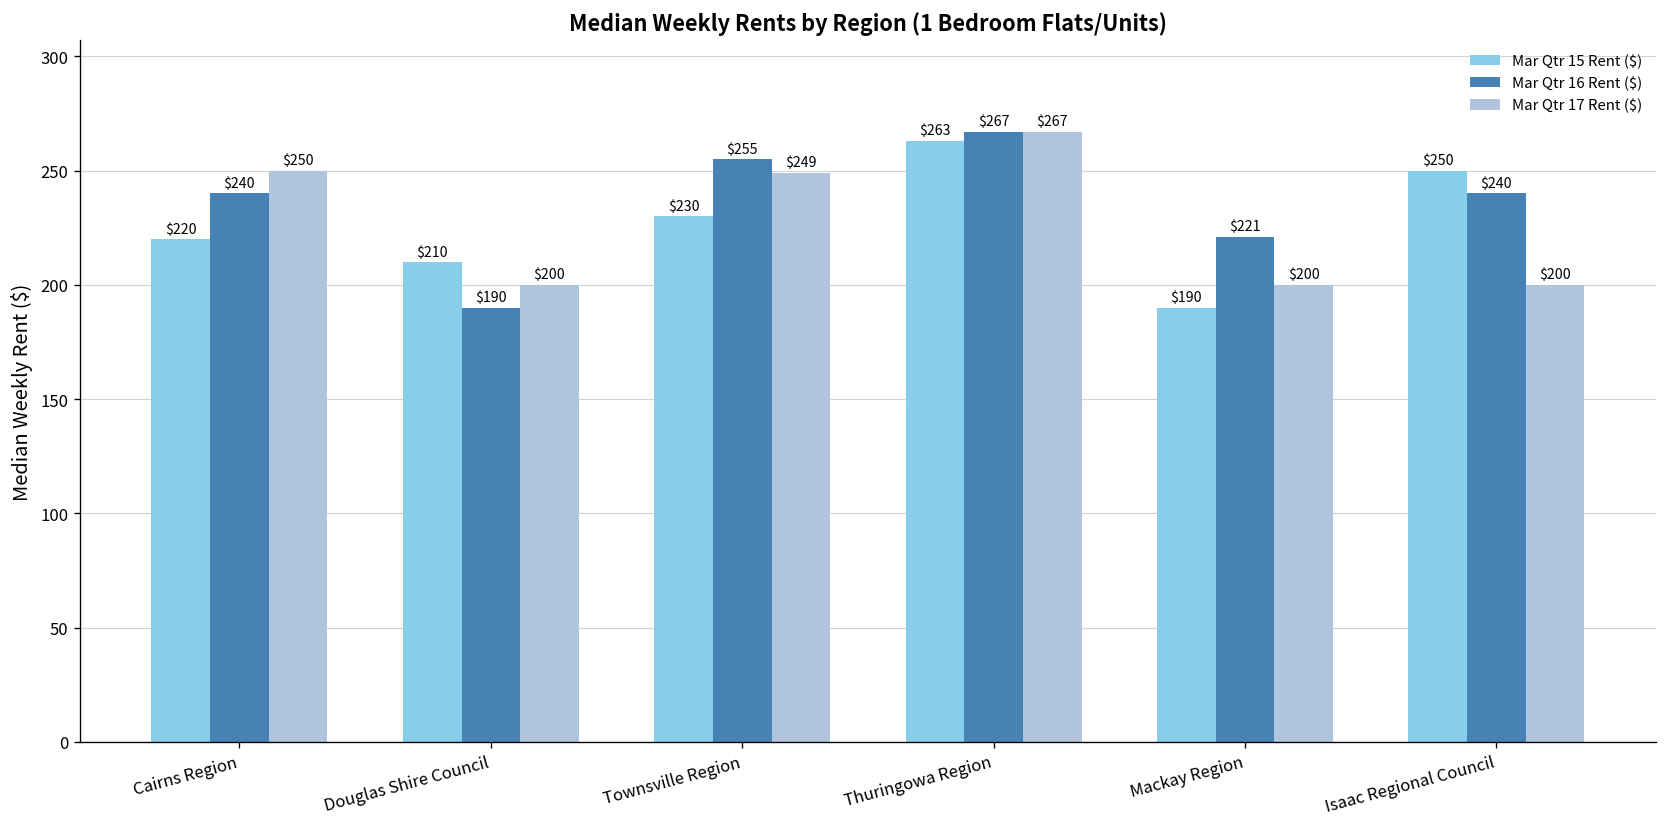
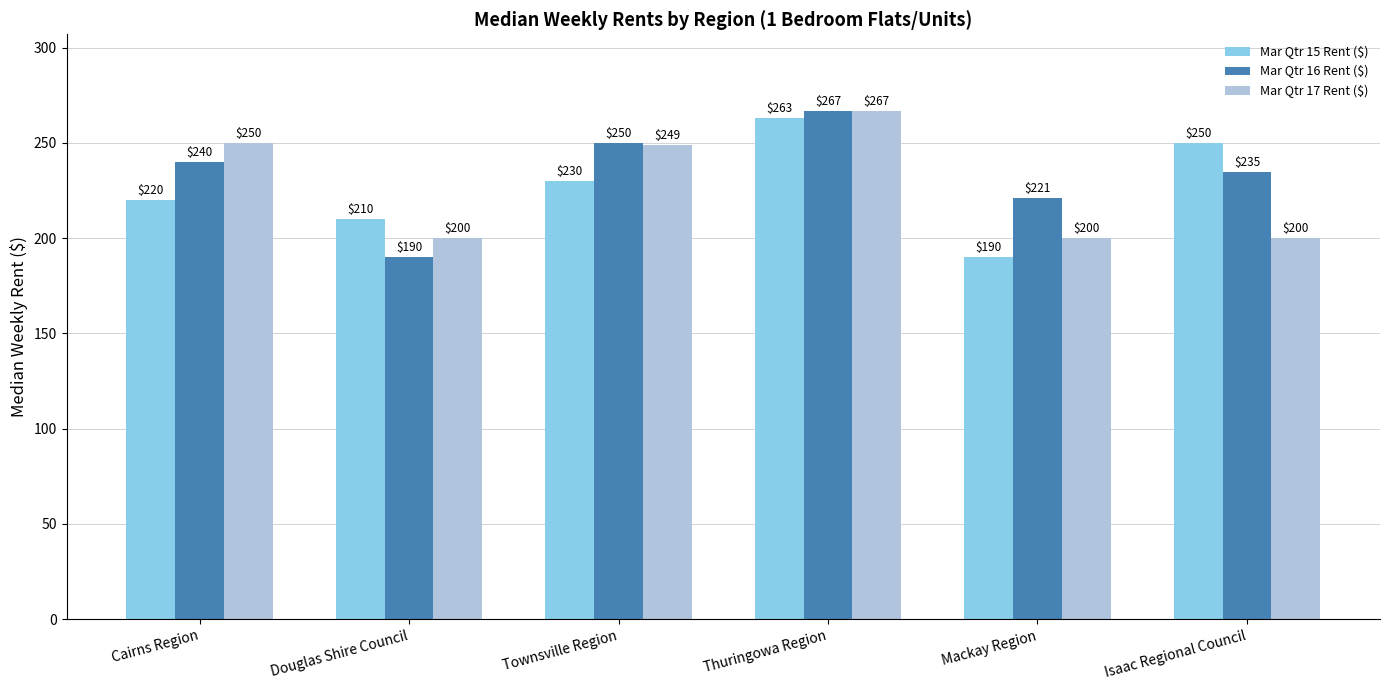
  {
    "Mar Qtr 16 Rent ($)": {
      "Cairns Region": "$240",
      "Douglas Shire Council": "$190",
-     "Townsville Region": "$255",
+     "Townsville Region": "$250",
      "Thuringowa Region": "$267",
      "Mackay Region": "$221",
-     "Isaac Regional Council": "$240"
+     "Isaac Regional Council": "$235"
    }
  }
